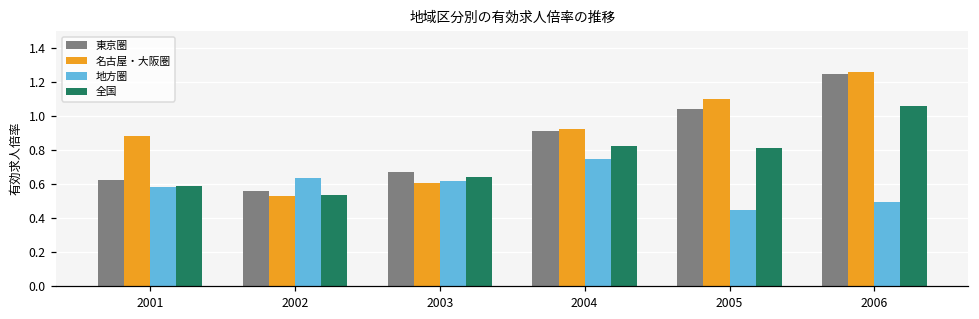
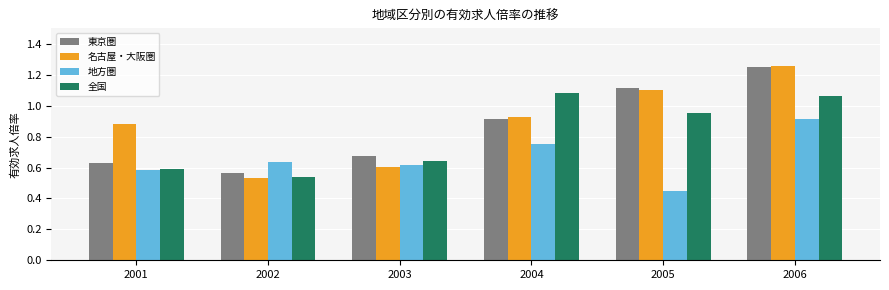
  {
    "東京圏": {
      "2001": 0.63,
      "2002": 0.56,
      "2003": 0.67,
      "2004": 0.91,
-     "2005": 1.04,
+     "2005": 1.11,
      "2006": 1.25
    },
    "名古屋・大阪圏": {
      "2001": 0.88,
      "2002": 0.53,
      "2003": 0.61,
      "2004": 0.93,
      "2005": 1.10,
      "2006": 1.26
    },
    "地方圏": {
      "2001": 0.58,
      "2002": 0.64,
      "2003": 0.62,
      "2004": 0.75,
      "2005": 0.45,
-     "2006": 0.49
+     "2006": 0.91
    },
    "全国": {
      "2001": 0.59,
      "2002": 0.54,
      "2003": 0.64,
-     "2004": 0.83,
-     "2005": 0.82,
+     "2004": 1.08,
+     "2005": 0.95,
      "2006": 1.06
    }
  }
